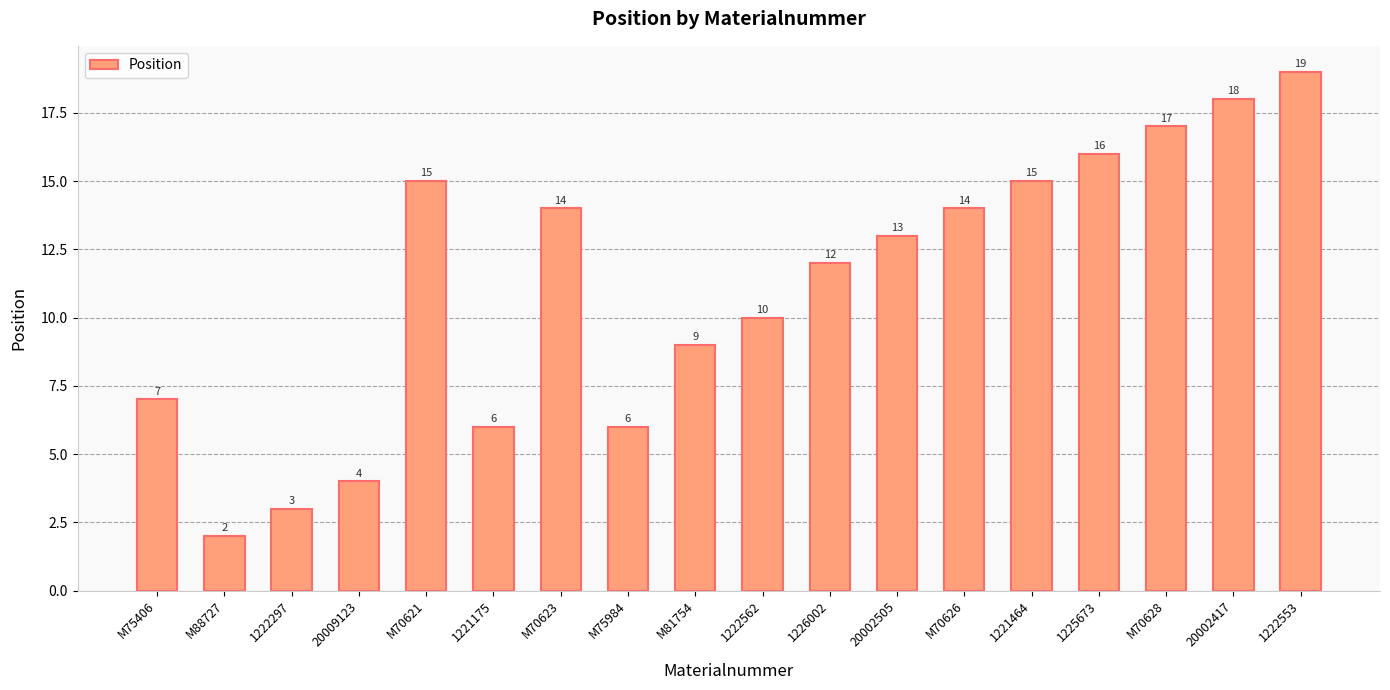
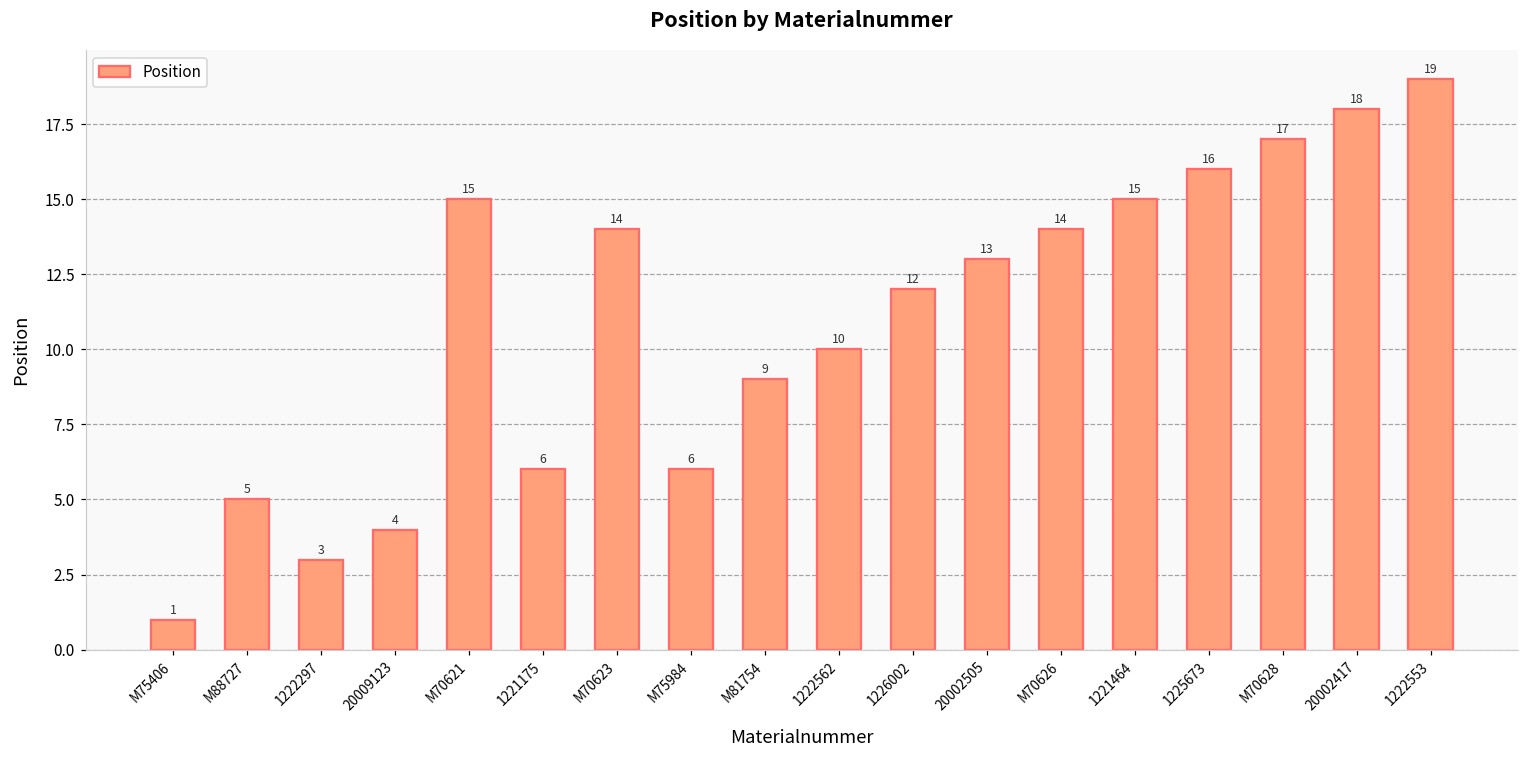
  {
-   "M75406": 7,
-   "M88727": 2,
+   "M75406": 1,
+   "M88727": 5,
    "1222297": 3,
    "20009123": 4,
    "M70621": 15,
    "1221175": 6,
    "M70623": 14,
    "M75984": 6,
    "M81754": 9,
    "1222562": 10,
    "1226002": 12,
    "20002505": 13,
    "M70626": 14,
    "1221464": 15,
    "1225673": 16,
    "M70628": 17,
    "20002417": 18,
    "1222553": 19
  }
